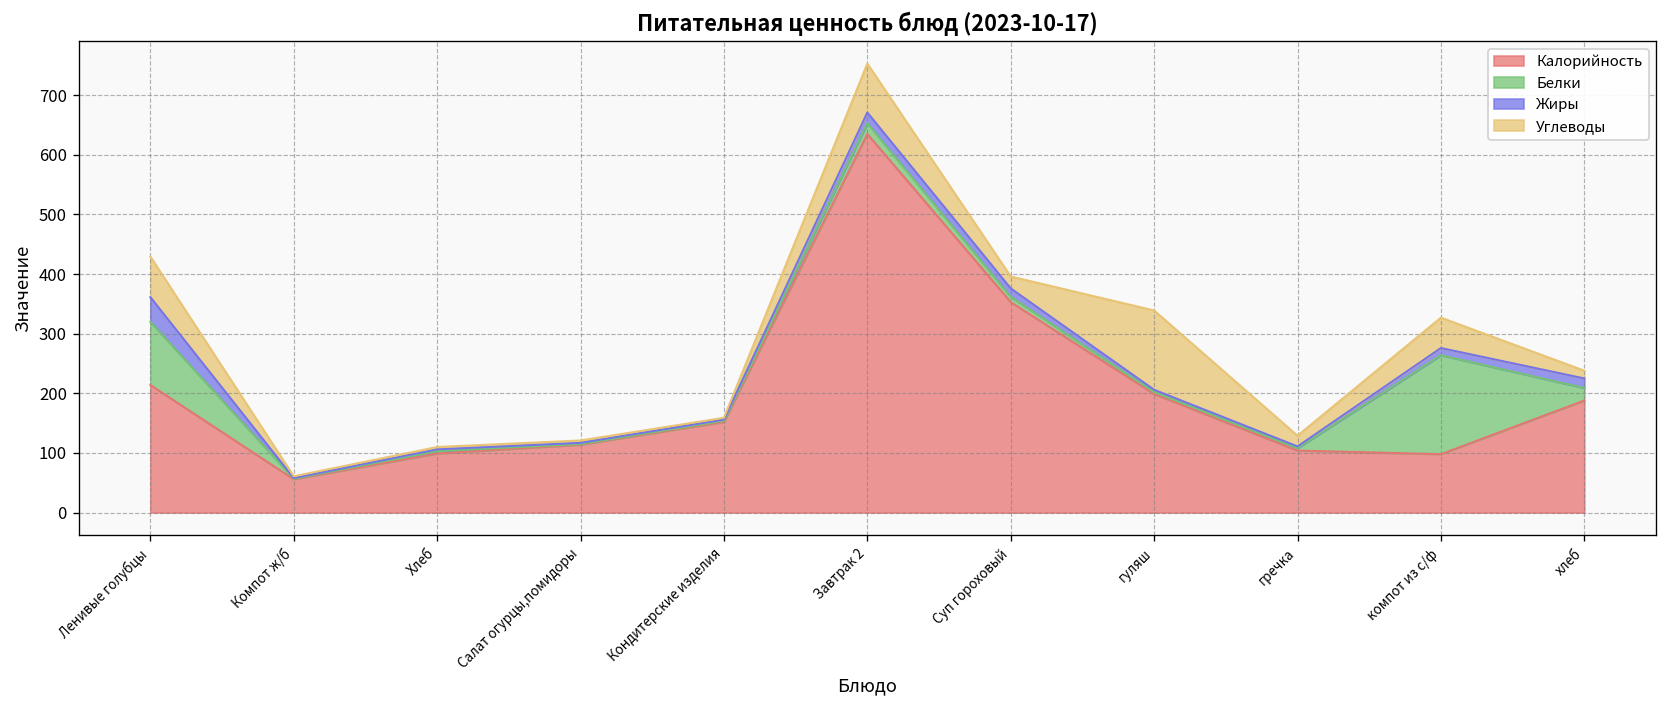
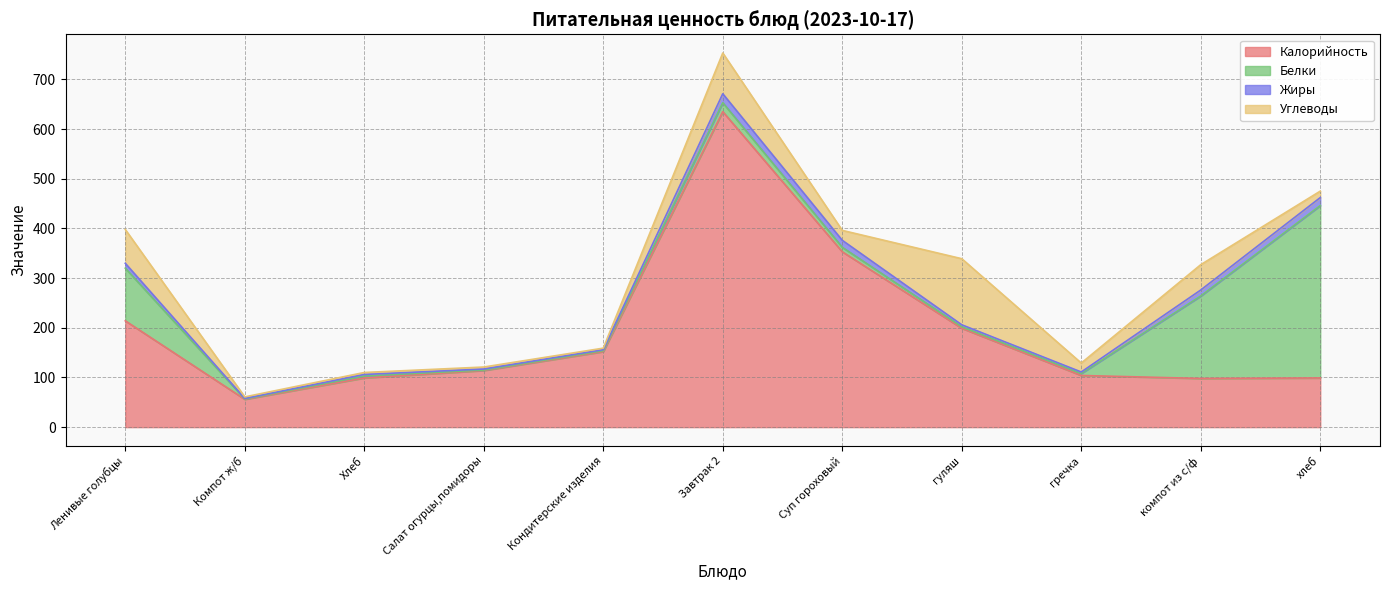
  {
    "Калорийность": {
      "Ленивые голубцы": 210,
      "Завтрак 2": 640,
      "Суп гороховый": 350,
      "компот из с/ф": 100,
-     "хлеб": 190
+     "хлеб": 100
    },
    "Белки": {
      "Ленивые голубцы": 110,
      "Завтрак 2": 20,
      "Суп гороховый": 10,
      "компот из с/ф": 170,
-     "хлеб": 20
+     "хлеб": 350
    },
    "Жиры": {
-     "Ленивые голубцы": 40,
+     "Ленивые голубцы": 10,
      "Завтрак 2": 20,
      "Суп гороховый": 10,
      "компот из с/ф": 10,
      "хлеб": 20
    },
    "Углеводы": {
      "Ленивые голубцы": 70,
      "Завтрак 2": 80,
      "Суп гороховый": 20,
      "гуляш": 130,
      "гречка": 20,
      "компот из с/ф": 50,
      "хлеб": 10
    }
  }
